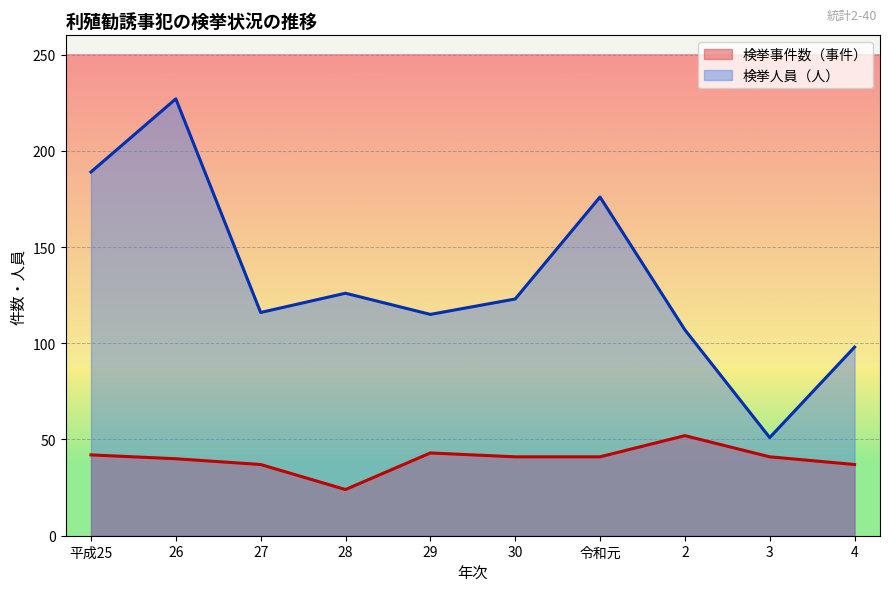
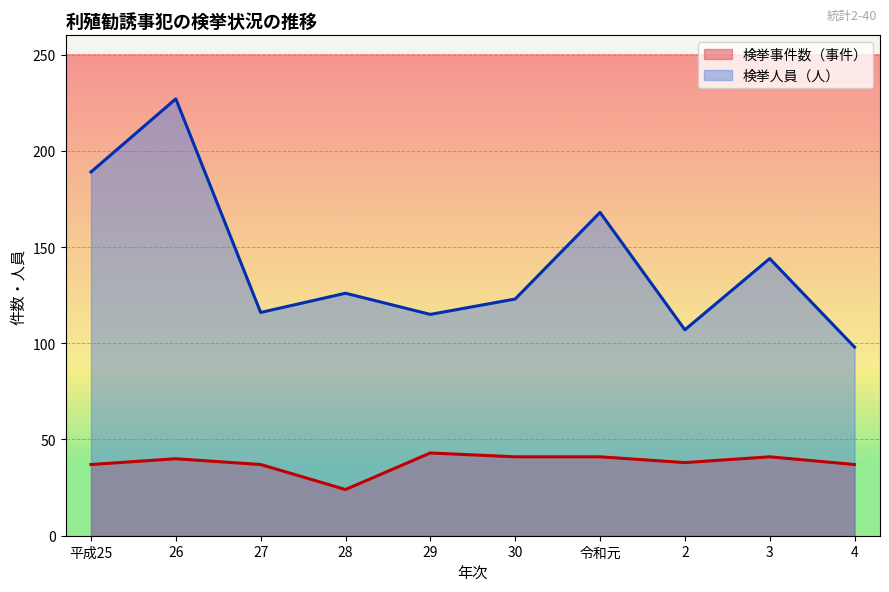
  {
    "検挙事件数（事件）": {
-     "平成25": 42,
+     "平成25": 37,
      "26": 40,
      "27": 37,
      "28": 24,
      "29": 43,
      "30": 41,
      "令和元": 41,
-     "2": 52,
+     "2": 38,
      "3": 41,
      "4": 37
    },
    "検挙人員（人）": {
      "平成25": 189,
      "26": 227,
      "27": 116,
      "28": 126,
      "29": 115,
      "30": 123,
-     "令和元": 176,
+     "令和元": 168,
      "2": 107,
-     "3": 51,
+     "3": 144,
      "4": 98
    }
  }
